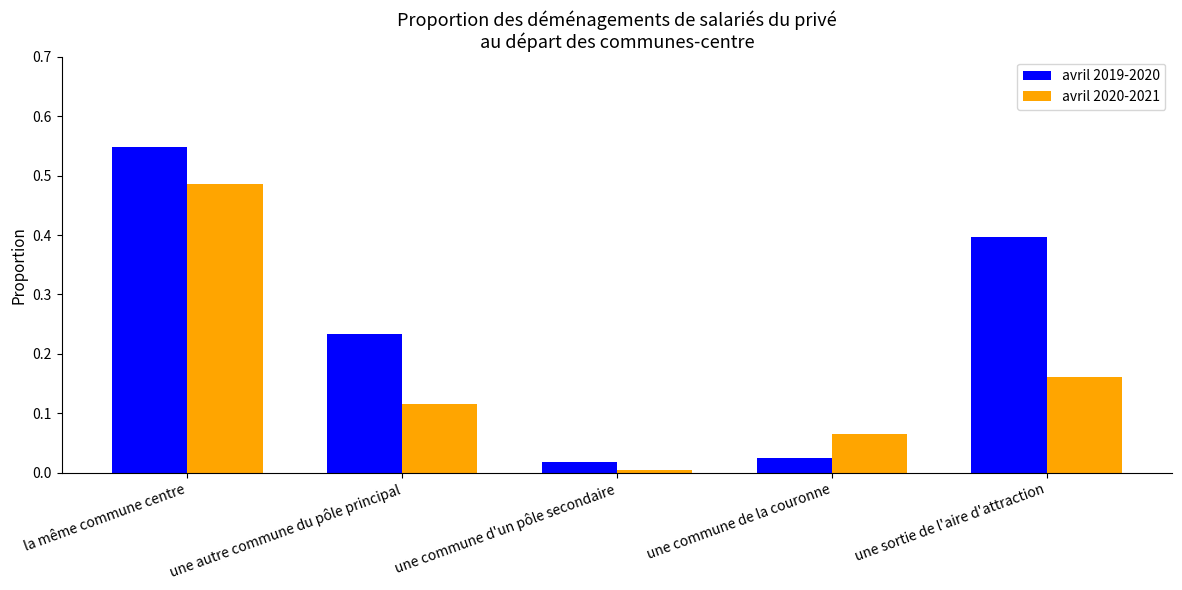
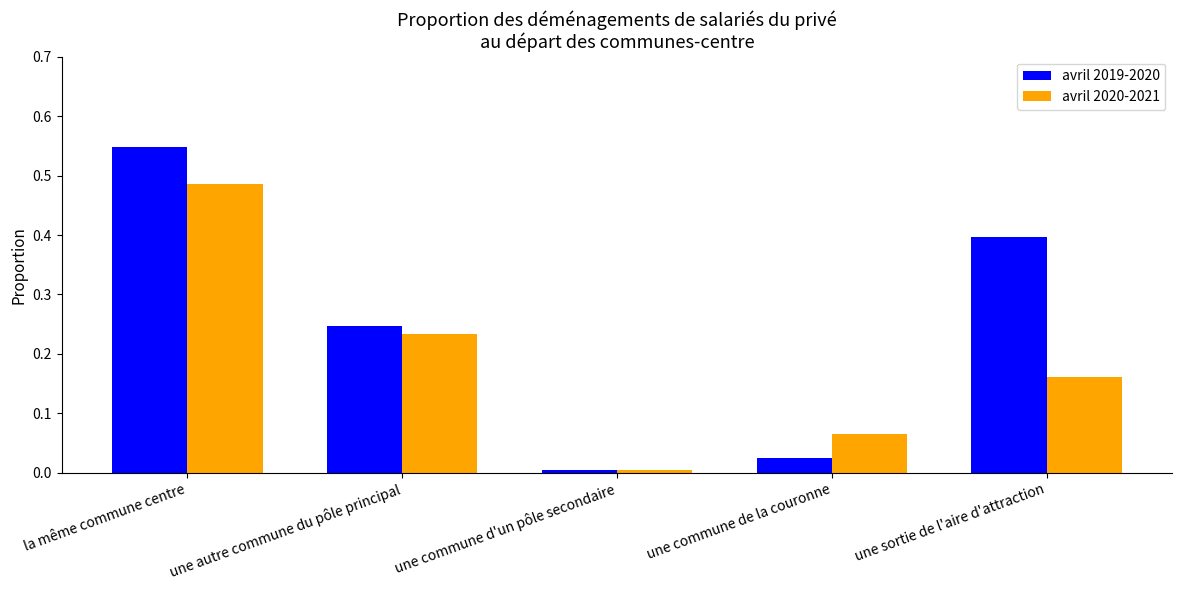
  {
    "avril 2019-2020": {
      "la même commune centre": 0.55,
-     "une autre commune du pôle principal": 0.23,
-     "une commune d'un pôle secondaire": 0.02,
+     "une autre commune du pôle principal": 0.25,
+     "une commune d'un pôle secondaire": 0.00,
      "une commune de la couronne": 0.02,
      "une sortie de l'aire d'attraction": 0.40
    },
    "avril 2020-2021": {
      "la même commune centre": 0.49,
-     "une autre commune du pôle principal": 0.12,
+     "une autre commune du pôle principal": 0.23,
      "une commune d'un pôle secondaire": 0.00,
      "une commune de la couronne": 0.07,
      "une sortie de l'aire d'attraction": 0.16
    }
  }
